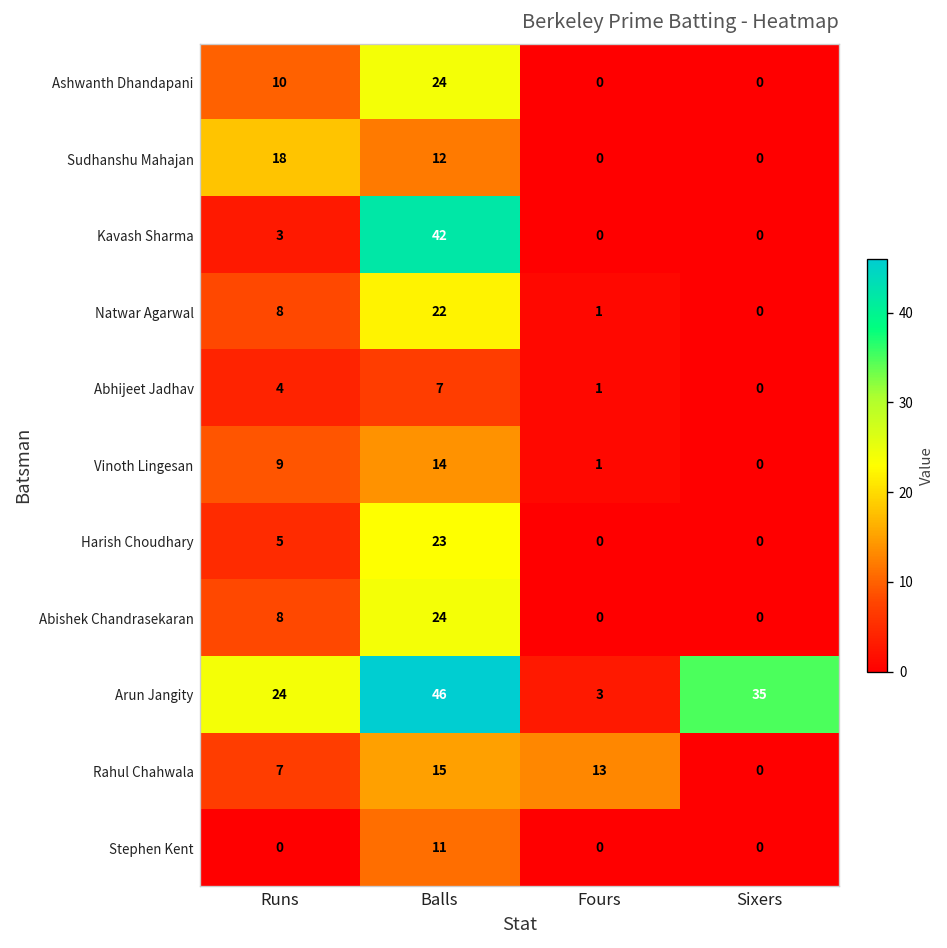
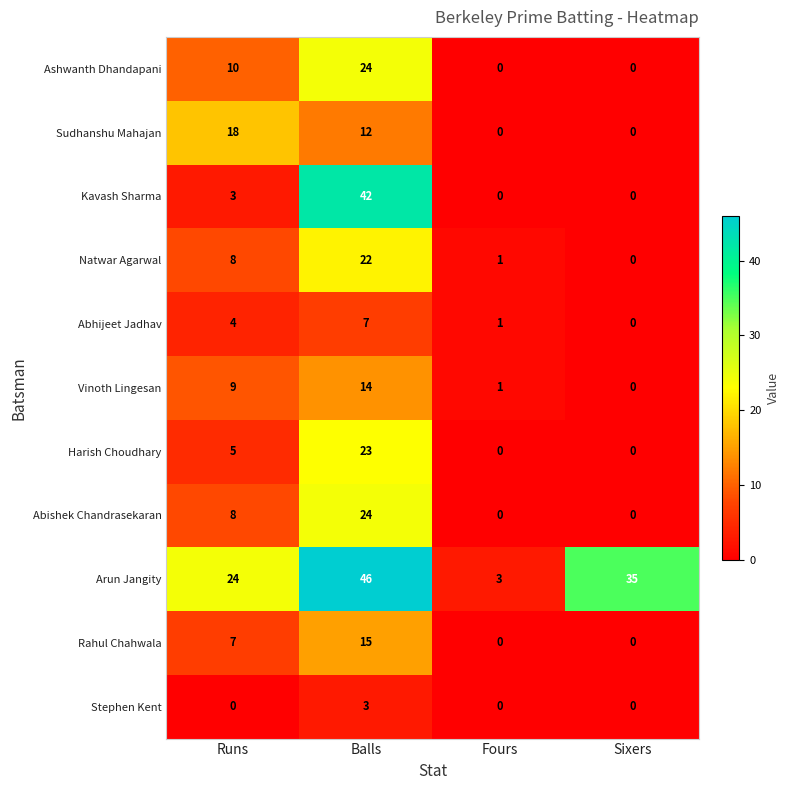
  {
    "Ashwanth Dhandapani": {
      "Runs": 10,
      "Balls": 24,
      "Fours": 0,
      "Sixers": 0
    },
    "Sudhanshu Mahajan": {
      "Runs": 18,
      "Balls": 12,
      "Fours": 0,
      "Sixers": 0
    },
    "Kavash Sharma": {
      "Runs": 3,
      "Balls": 42,
      "Fours": 0,
      "Sixers": 0
    },
    "Natwar Agarwal": {
      "Runs": 8,
      "Balls": 22,
      "Fours": 1,
      "Sixers": 0
    },
    "Abhijeet Jadhav": {
      "Runs": 4,
      "Balls": 7,
      "Fours": 1,
      "Sixers": 0
    },
    "Vinoth Lingesan": {
      "Runs": 9,
      "Balls": 14,
      "Fours": 1,
      "Sixers": 0
    },
    "Harish Choudhary": {
      "Runs": 5,
      "Balls": 23,
      "Fours": 0,
      "Sixers": 0
    },
    "Abishek Chandrasekaran": {
      "Runs": 8,
      "Balls": 24,
      "Fours": 0,
      "Sixers": 0
    },
    "Arun Jangity": {
      "Runs": 24,
      "Balls": 46,
      "Fours": 3,
      "Sixers": 35
    },
    "Rahul Chahwala": {
      "Runs": 7,
      "Balls": 15,
-     "Fours": 13,
+     "Fours": 0,
      "Sixers": 0
    },
    "Stephen Kent": {
      "Runs": 0,
-     "Balls": 11,
+     "Balls": 3,
      "Fours": 0,
      "Sixers": 0
    }
  }
